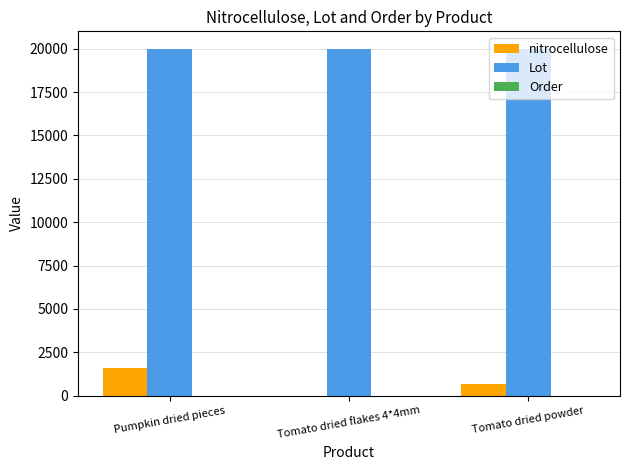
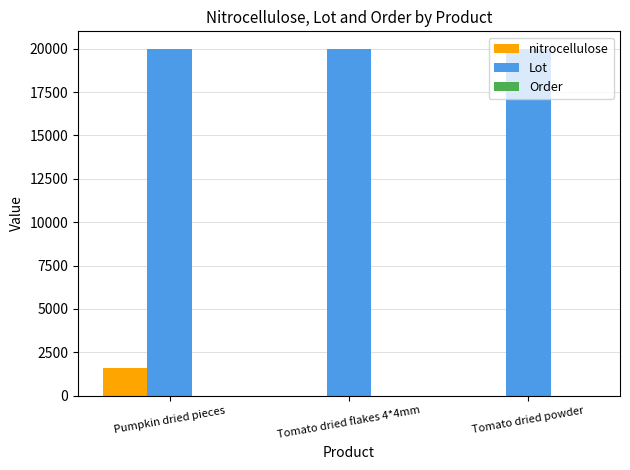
  {
    "nitrocellulose": {
      "Pumpkin dried pieces": 1600,
-     "Tomato dried powder": 700
+     "Tomato dried powder": 0
    },
    "Lot": {
      "Pumpkin dried pieces": 20000,
      "Tomato dried flakes 4*4mm": 20000
    },
    "Order": {
      "Pumpkin dried pieces": 0,
      "Tomato dried flakes 4*4mm": 0,
      "Tomato dried powder": 0
    }
  }
